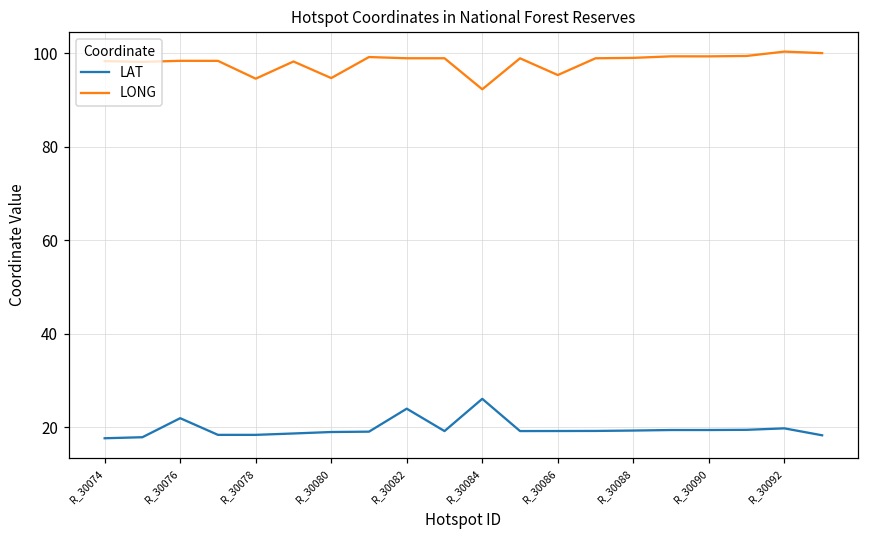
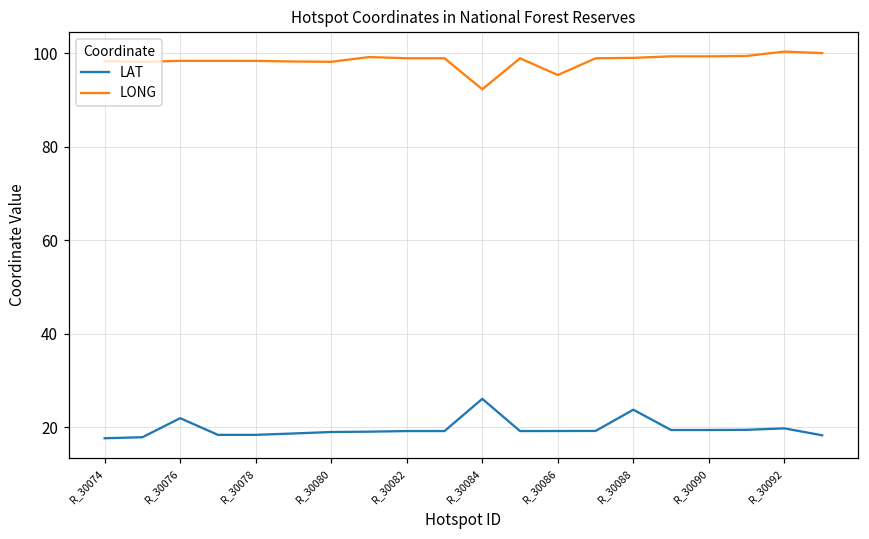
  {
    "LAT": {
      "R_30074": 18,
      "R_30076": 22,
      "R_30078": 18,
      "R_30080": 19,
-     "R_30082": 24,
+     "R_30082": 19,
      "R_30084": 26,
      "R_30086": 19,
-     "R_30088": 19,
+     "R_30088": 24,
      "R_30090": 19,
      "R_30092": 20
    },
    "LONG": {
      "R_30076": 98,
-     "R_30078": 95,
-     "R_30080": 95,
+     "R_30078": 98,
+     "R_30080": 98,
      "R_30082": 99,
      "R_30084": 92,
      "R_30086": 95,
      "R_30088": 99,
      "R_30090": 99,
      "R_30092": 100
    }
  }
